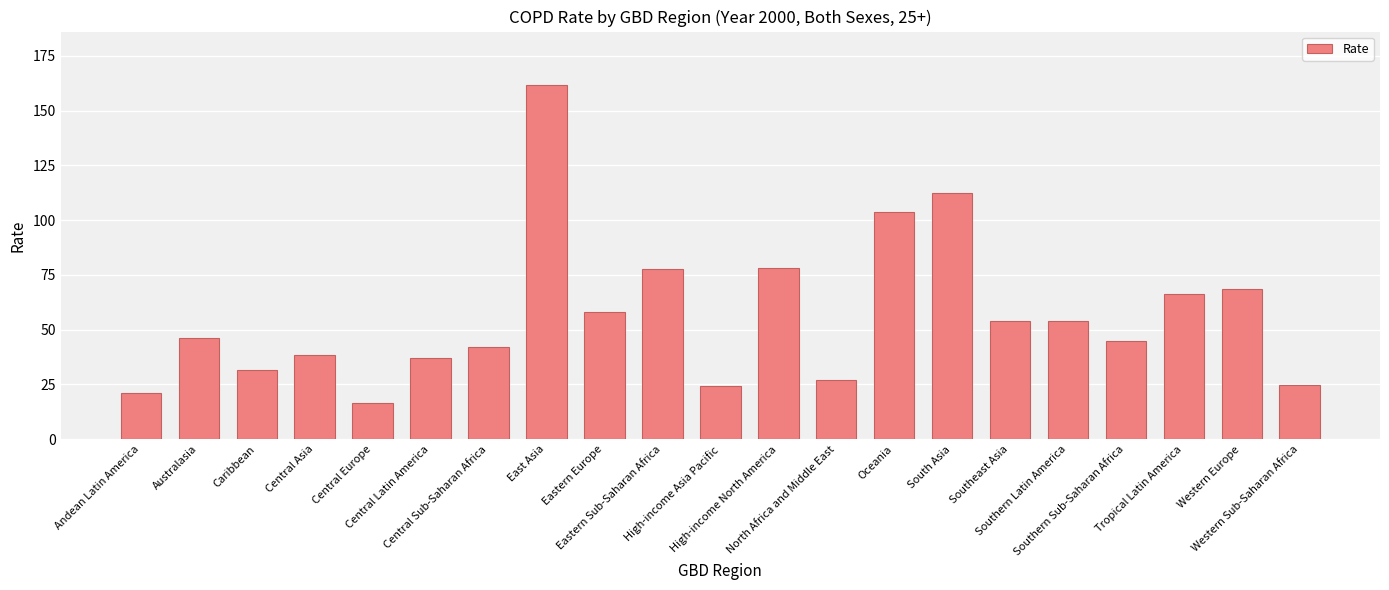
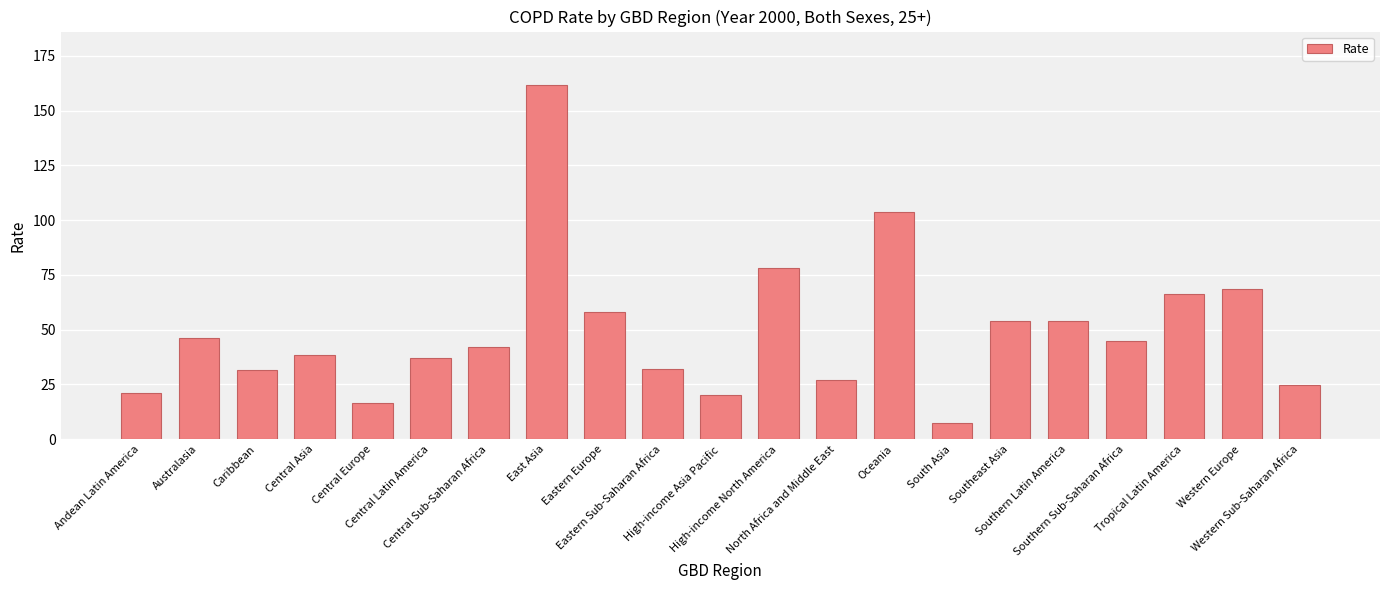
  {
    "Andean Latin America": 21,
    "Australasia": 46,
    "Caribbean": 32,
    "Central Asia": 39,
    "Central Europe": 16,
    "Central Latin America": 37,
    "Central Sub-Saharan Africa": 42,
    "East Asia": 162,
    "Eastern Europe": 58,
-   "Eastern Sub-Saharan Africa": 78,
-   "High-income Asia Pacific": 24,
+   "Eastern Sub-Saharan Africa": 32,
+   "High-income Asia Pacific": 20,
    "High-income North America": 78,
    "North Africa and Middle East": 27,
    "Oceania": 104,
-   "South Asia": 112,
+   "South Asia": 7,
    "Southeast Asia": 54,
    "Southern Latin America": 54,
    "Southern Sub-Saharan Africa": 45,
    "Tropical Latin America": 66,
    "Western Europe": 68,
    "Western Sub-Saharan Africa": 25
  }
